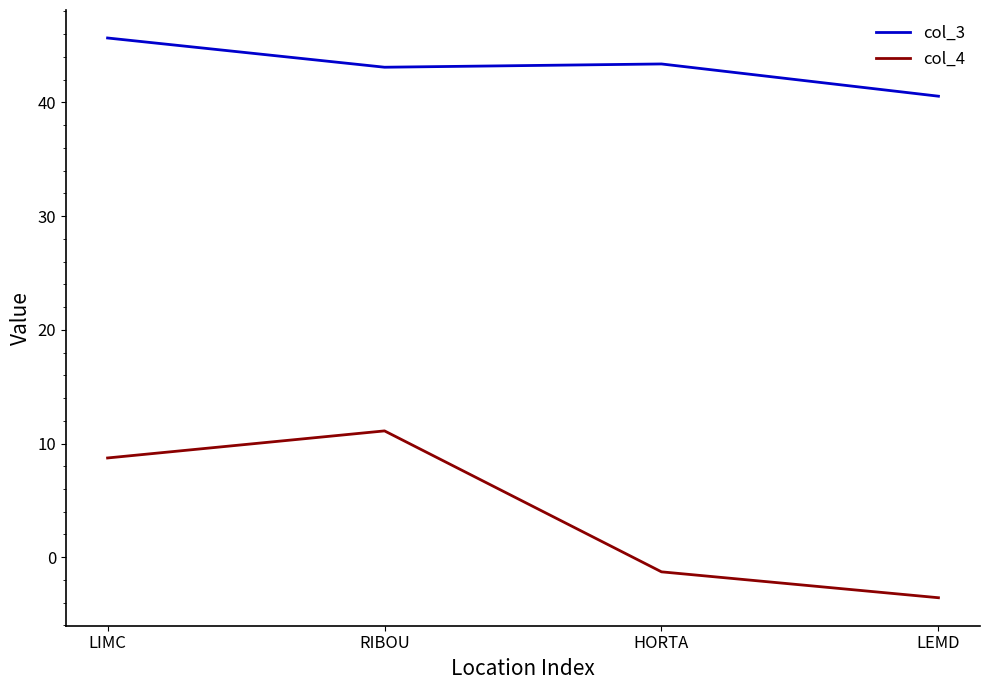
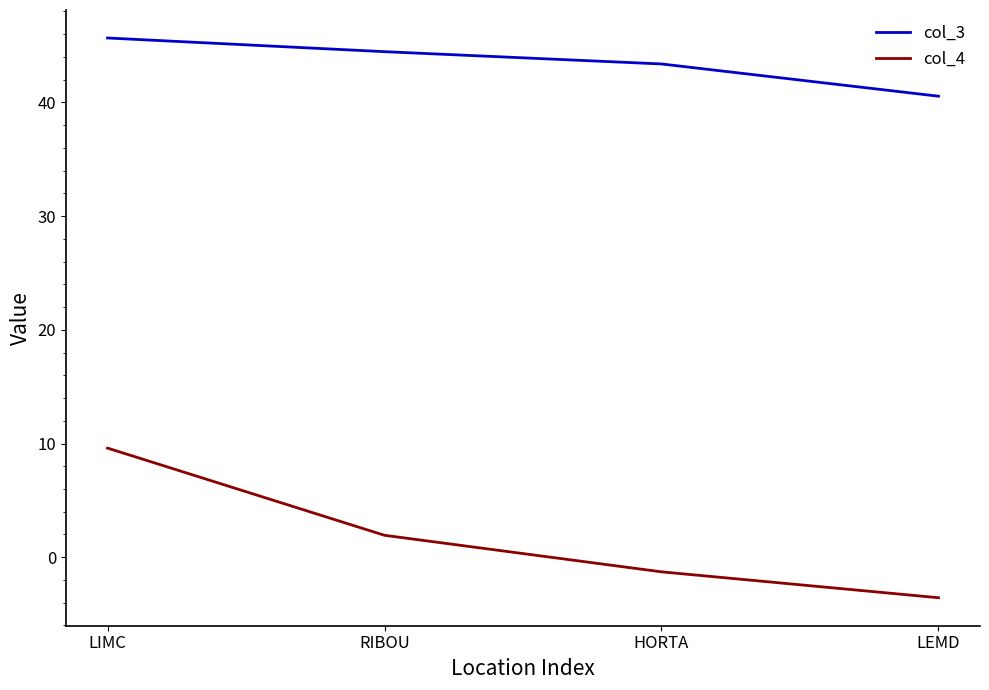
  {
    "col_3": {
      "LIMC": 45.7,
-     "RIBOU": 43.1,
+     "RIBOU": 44.4,
      "HORTA": 43.4,
      "LEMD": 40.5
    },
    "col_4": {
-     "LIMC": 8.7,
-     "RIBOU": 11.1,
+     "LIMC": 9.6,
+     "RIBOU": 1.9,
      "HORTA": -1.3,
      "LEMD": -3.6
    }
  }
